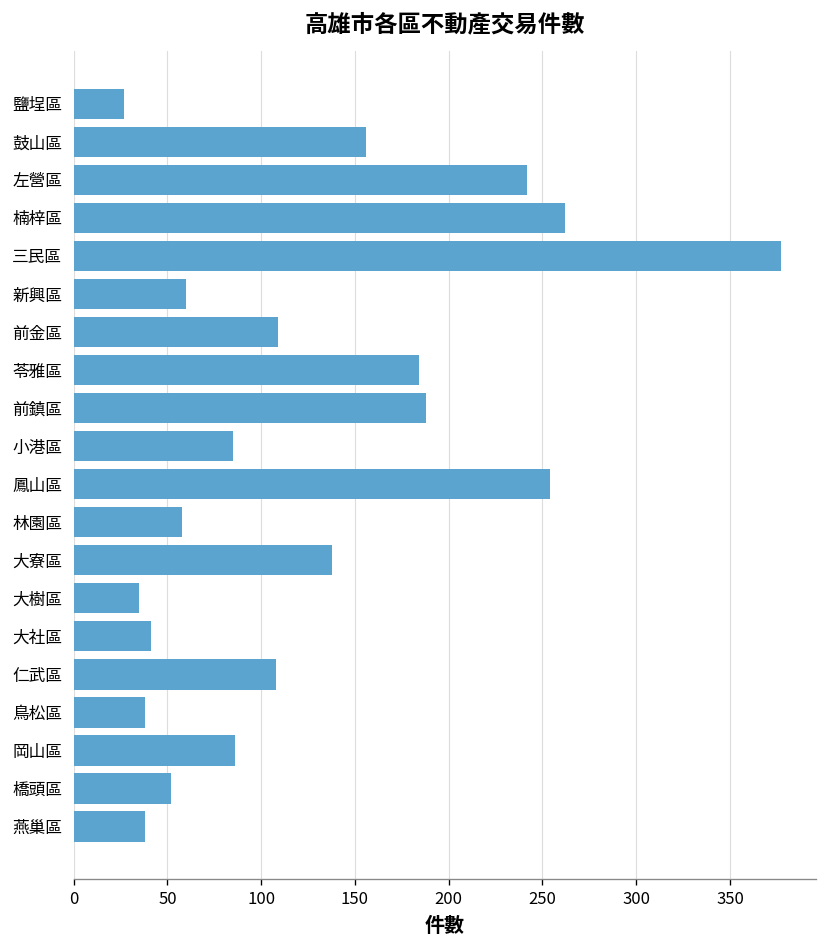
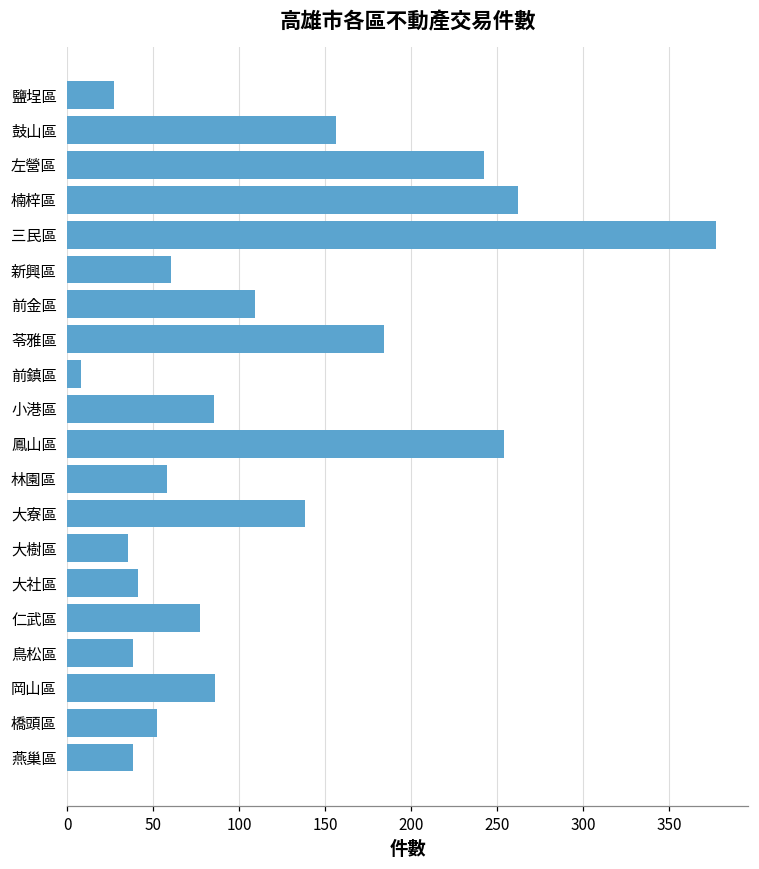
  {
    "鹽埕區": 27,
    "鼓山區": 156,
    "左營區": 242,
    "楠梓區": 262,
    "三民區": 377,
    "新興區": 60,
    "前金區": 109,
    "苓雅區": 184,
-   "前鎮區": 188,
+   "前鎮區": 8,
    "小港區": 85,
    "鳳山區": 254,
    "林園區": 58,
    "大寮區": 138,
    "大樹區": 35,
    "大社區": 41,
-   "仁武區": 108,
+   "仁武區": 77,
    "鳥松區": 38,
    "岡山區": 86,
    "橋頭區": 52,
    "燕巢區": 38
  }
